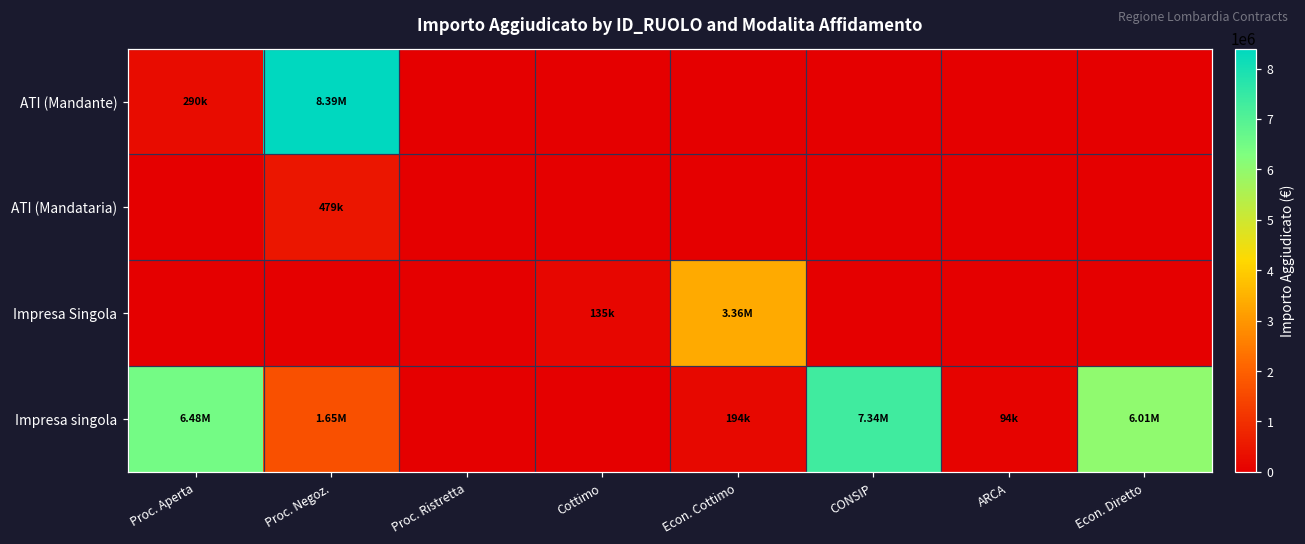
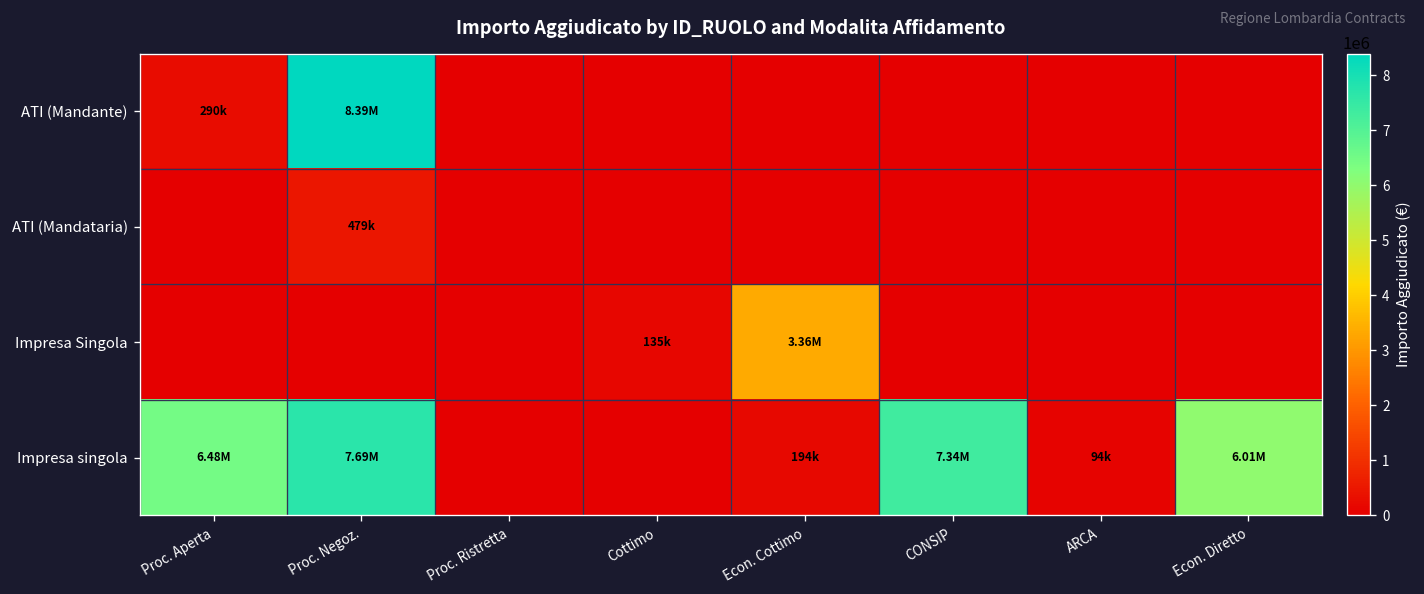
  {
    "ATI (Mandante)": {
      "Proc. Aperta": "290k",
      "Proc. Negoz.": "8.39M"
    },
    "ATI (Mandataria)": {
      "Proc. Negoz.": "479k"
    },
    "Impresa Singola": {
      "Cottimo": "135k",
      "Econ. Cottimo": "3.36M"
    },
    "Impresa singola": {
      "Proc. Aperta": "6.48M",
-     "Proc. Negoz.": "1.65M",
+     "Proc. Negoz.": "7.69M",
      "Econ. Cottimo": "194k",
      "CONSIP": "7.34M",
      "ARCA": "94k",
      "Econ. Diretto": "6.01M"
    }
  }
